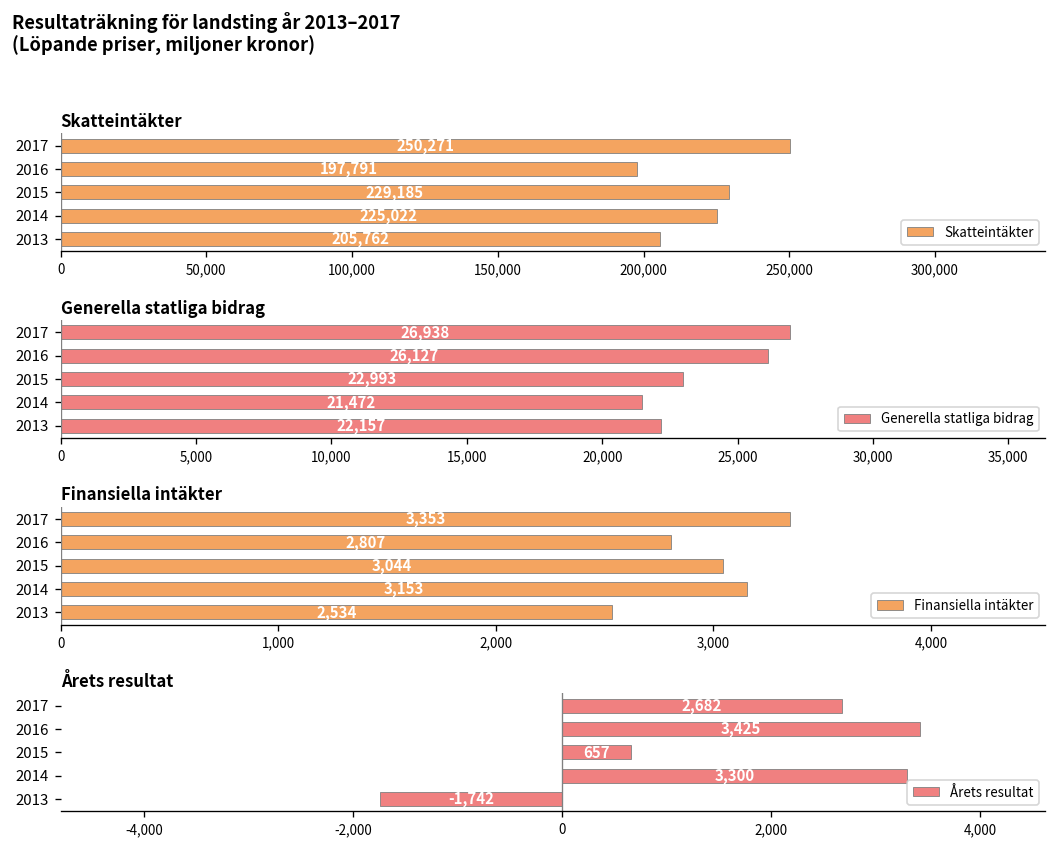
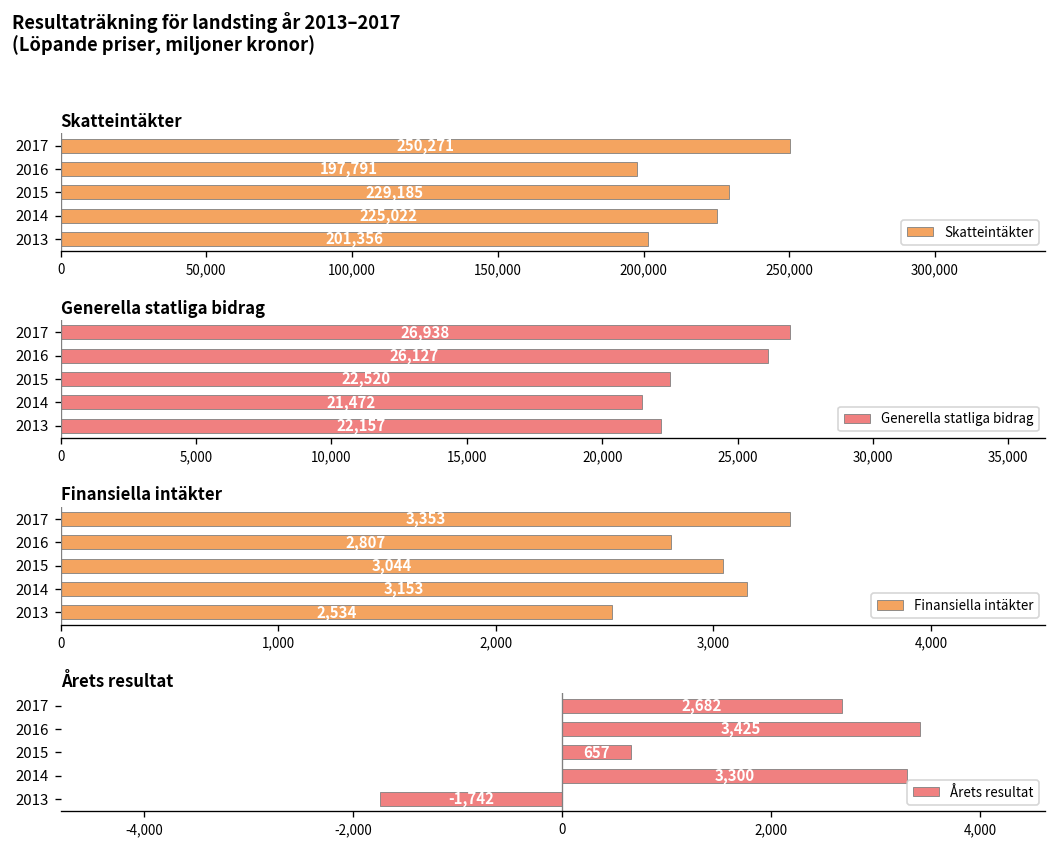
  {
    "Skatteintäkter": {
      "2017": "250,271",
      "2016": "197,791",
      "2015": "229,185",
      "2014": "225,022",
-     "2013": "205,762"
+     "2013": "201,356"
    },
    "Generella statliga bidrag": {
      "2017": "26,938",
      "2016": "26,127",
-     "2015": "22,993",
+     "2015": "22,520",
      "2014": "21,472",
      "2013": "22,157"
    },
    "Finansiella intäkter": {
      "2017": "3,353",
      "2016": "2,807",
      "2015": "3,044",
      "2014": "3,153",
      "2013": "2,534"
    },
    "Årets resultat": {
      "2017": "2,682",
      "2016": "3,425",
      "2015": "657",
      "2014": "3,300",
      "2013": "-1,742"
    }
  }
